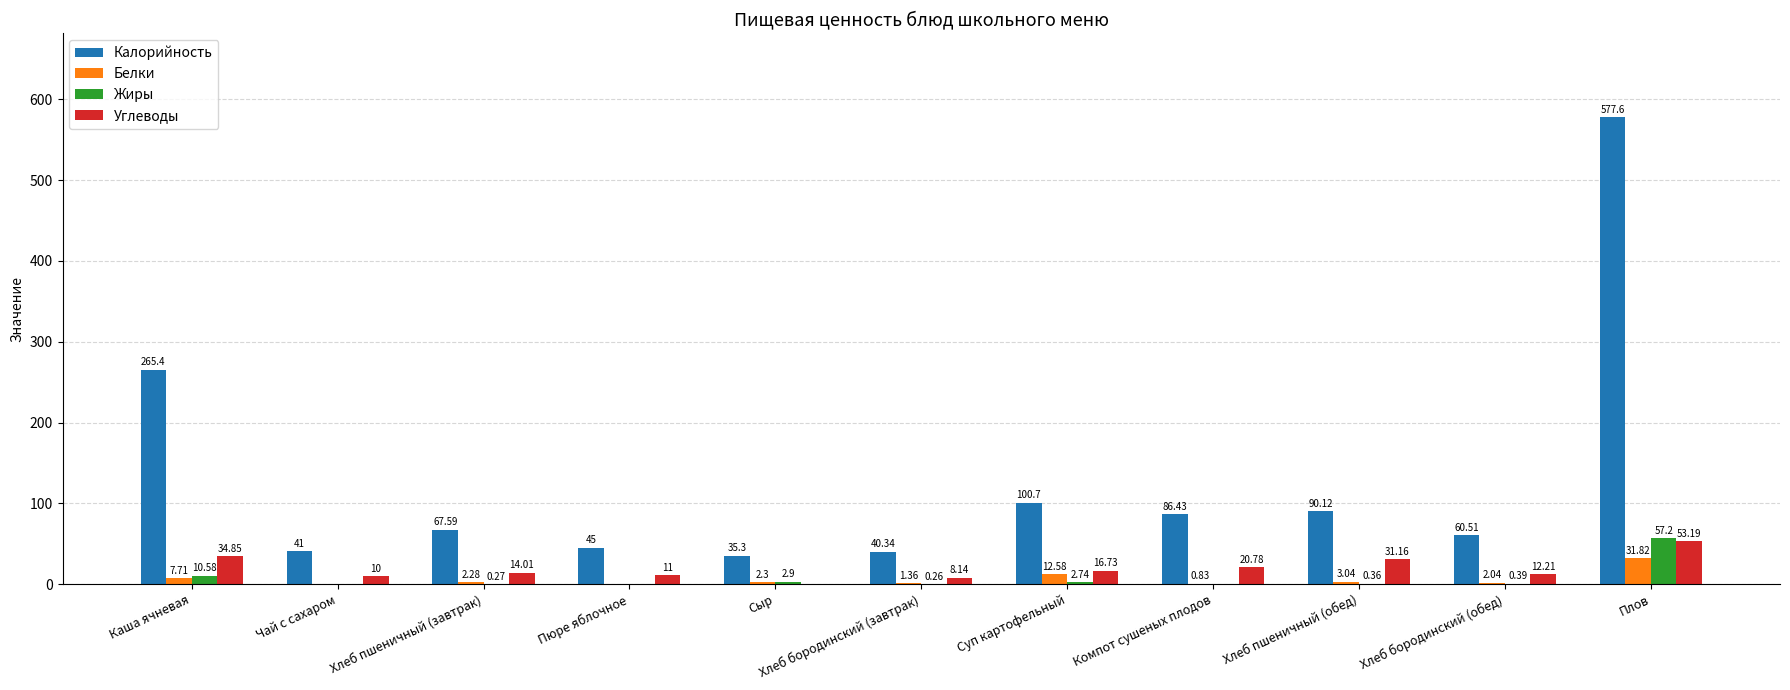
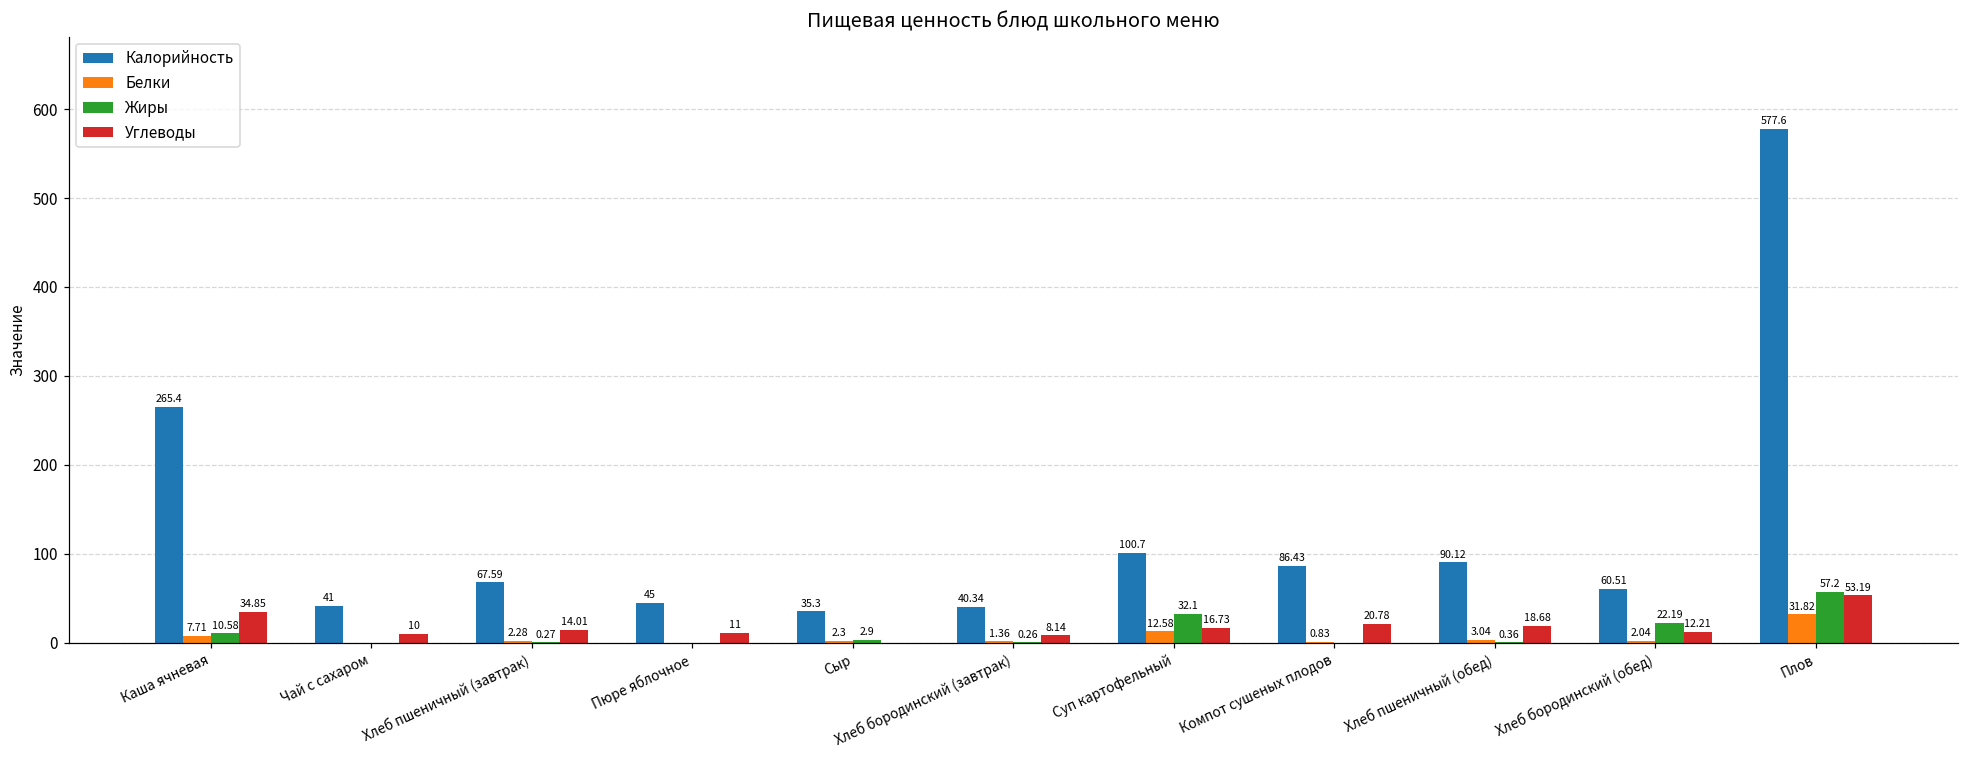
  {
    "Калорийность": {
      "Каша ячневая": 265.4,
      "Чай с сахаром": 41,
      "Хлеб пшеничный (завтрак)": 67.59,
      "Пюре яблочное": 45,
      "Сыр": 35.3,
      "Хлеб бородинский (завтрак)": 40.34,
      "Суп картофельный": 100.7,
      "Компот сушеных плодов": 86.43,
      "Хлеб пшеничный (обед)": 90.12,
      "Хлеб бородинский (обед)": 60.51,
      "Плов": 577.6
    },
    "Белки": {
      "Каша ячневая": 7.71,
      "Хлеб пшеничный (завтрак)": 2.28,
      "Сыр": 2.3,
      "Хлеб бородинский (завтрак)": 1.36,
      "Суп картофельный": 12.58,
      "Компот сушеных плодов": 0.83,
      "Хлеб пшеничный (обед)": 3.04,
      "Хлеб бородинский (обед)": 2.04,
      "Плов": 31.82
    },
    "Жиры": {
      "Каша ячневая": 10.58,
      "Хлеб пшеничный (завтрак)": 0.27,
      "Сыр": 2.9,
      "Хлеб бородинский (завтрак)": 0.26,
-     "Суп картофельный": 2.74,
+     "Суп картофельный": 32.1,
      "Хлеб пшеничный (обед)": 0.36,
-     "Хлеб бородинский (обед)": 0.39,
+     "Хлеб бородинский (обед)": 22.19,
      "Плов": 57.2
    },
    "Углеводы": {
      "Каша ячневая": 34.85,
      "Чай с сахаром": 10,
      "Хлеб пшеничный (завтрак)": 14.01,
      "Пюре яблочное": 11,
      "Хлеб бородинский (завтрак)": 8.14,
      "Суп картофельный": 16.73,
      "Компот сушеных плодов": 20.78,
-     "Хлеб пшеничный (обед)": 31.16,
+     "Хлеб пшеничный (обед)": 18.68,
      "Хлеб бородинский (обед)": 12.21,
      "Плов": 53.19
    }
  }
